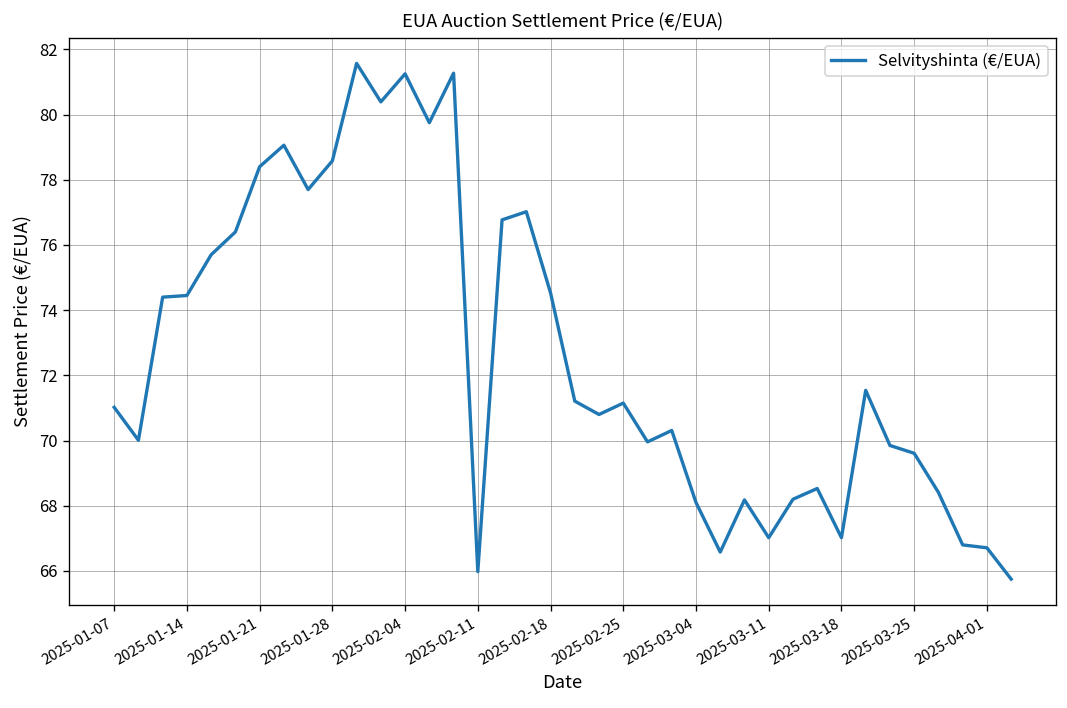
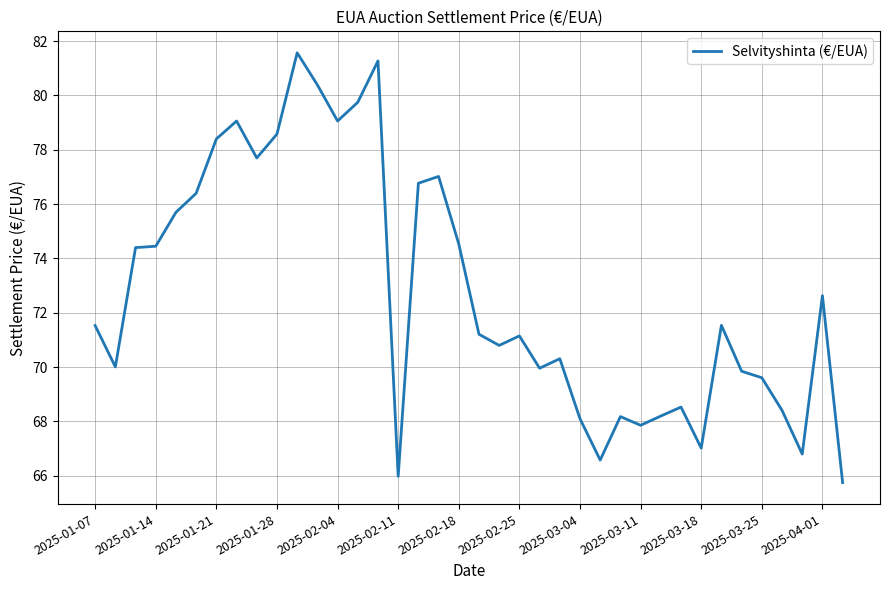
  {
-   "2025-01-07": 71.0,
+   "2025-01-07": 71.5,
    "2025-01-14": 74.5,
    "2025-01-21": 78.4,
    "2025-01-28": 78.6,
-   "2025-02-04": 81.3,
+   "2025-02-04": 79.1,
    "2025-02-11": 66.0,
    "2025-02-18": 74.5,
    "2025-02-25": 71.2,
    "2025-03-04": 68.1,
-   "2025-03-11": 67.0,
+   "2025-03-11": 67.9,
    "2025-03-18": 67.0,
    "2025-03-25": 69.6,
-   "2025-04-01": 66.7
+   "2025-04-01": 72.6
  }
